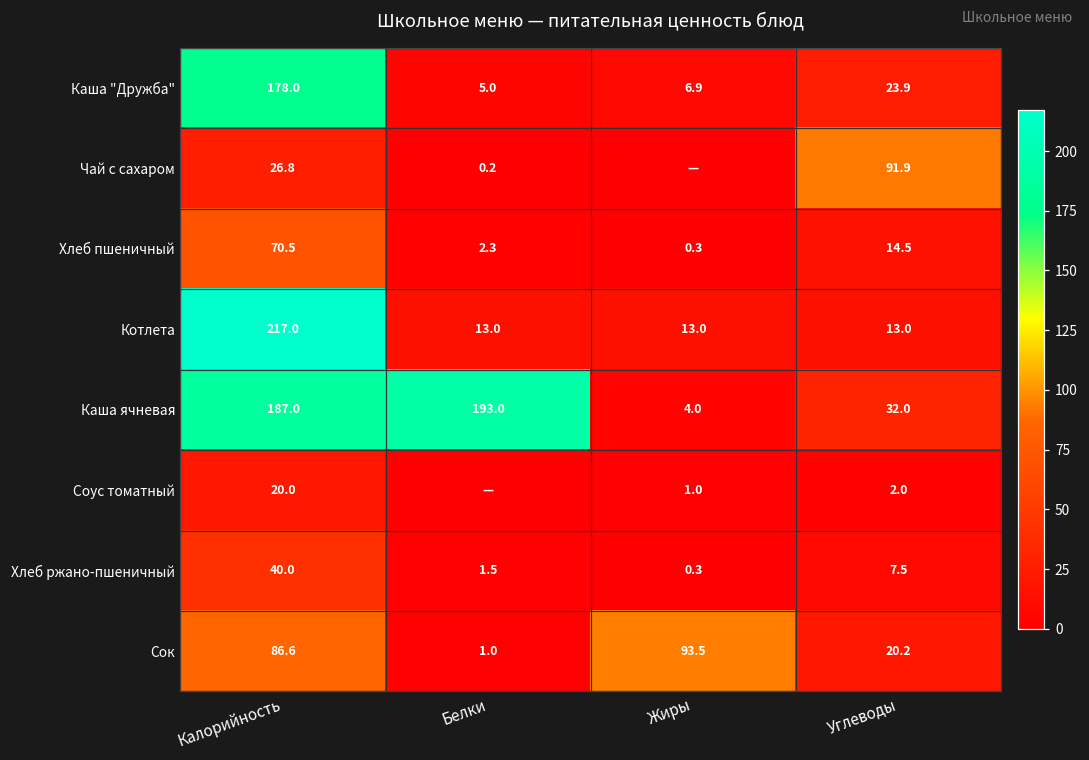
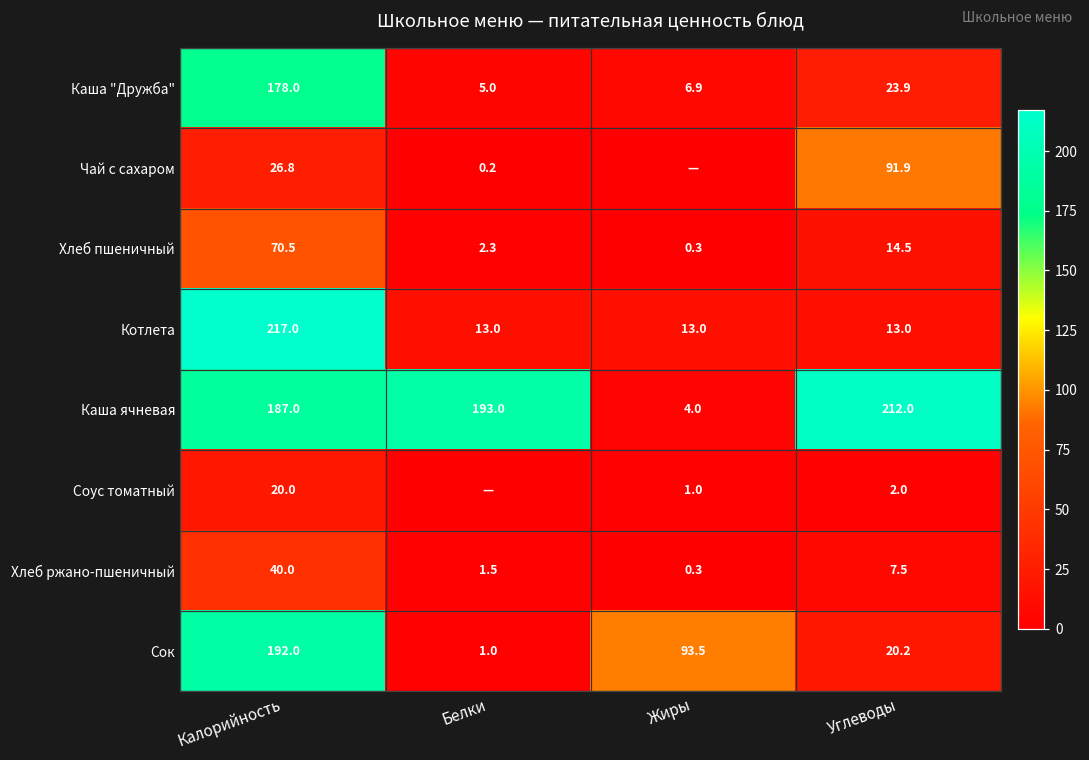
  {
    "Каша \"Дружба\"": {
      "Калорийность": 178.0,
      "Белки": 5.0,
      "Жиры": 6.9,
      "Углеводы": 23.9
    },
    "Чай с сахаром": {
      "Калорийность": 26.8,
      "Белки": 0.2,
      "Углеводы": 91.9
    },
    "Хлеб пшеничный": {
      "Калорийность": 70.5,
      "Белки": 2.3,
      "Жиры": 0.3,
      "Углеводы": 14.5
    },
    "Котлета": {
      "Калорийность": 217.0,
      "Белки": 13.0,
      "Жиры": 13.0,
      "Углеводы": 13.0
    },
    "Каша ячневая": {
      "Калорийность": 187.0,
      "Белки": 193.0,
      "Жиры": 4.0,
-     "Углеводы": 32.0
+     "Углеводы": 212.0
    },
    "Соус томатный": {
      "Калорийность": 20.0,
      "Жиры": 1.0,
      "Углеводы": 2.0
    },
    "Хлеб ржано-пшеничный": {
      "Калорийность": 40.0,
      "Белки": 1.5,
      "Жиры": 0.3,
      "Углеводы": 7.5
    },
    "Сок": {
-     "Калорийность": 86.6,
+     "Калорийность": 192.0,
      "Белки": 1.0,
      "Жиры": 93.5,
      "Углеводы": 20.2
    }
  }
